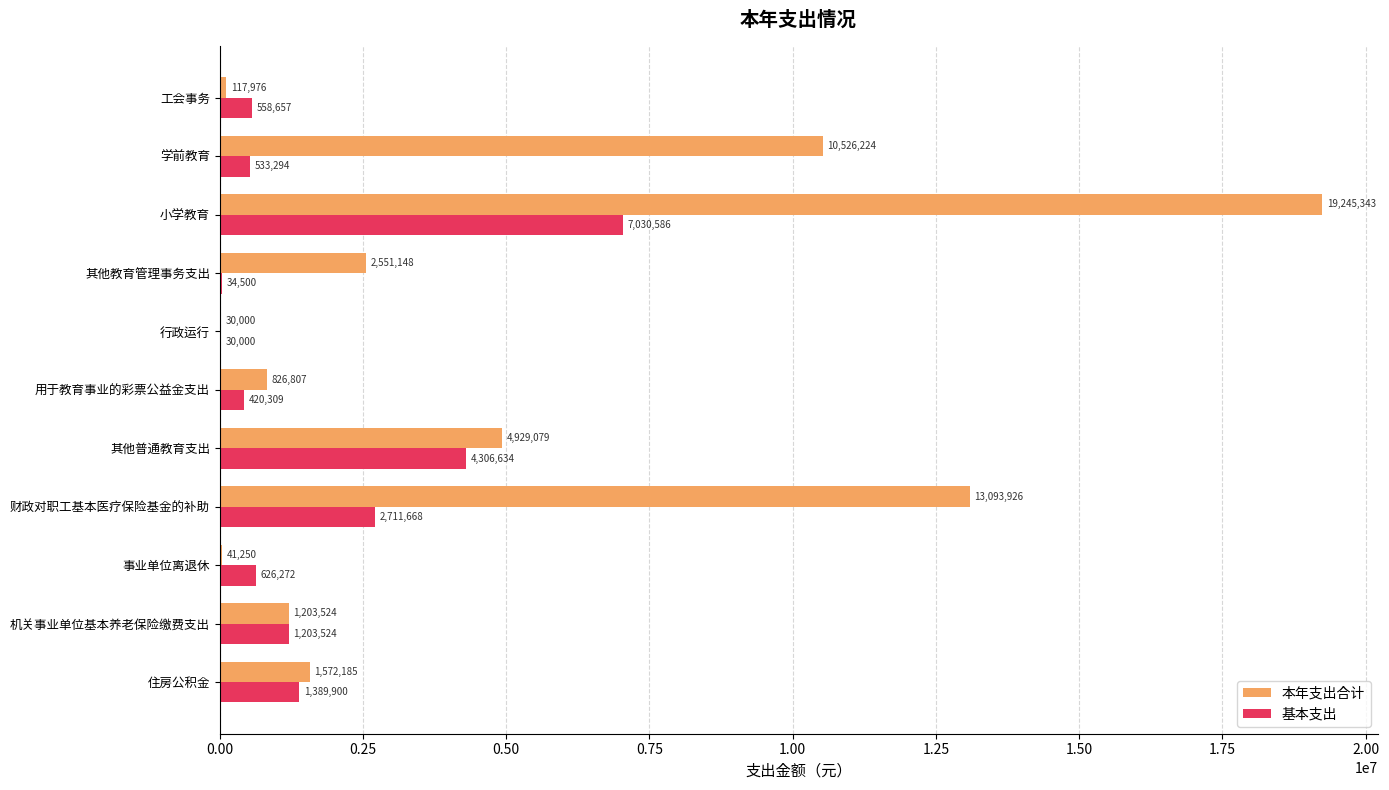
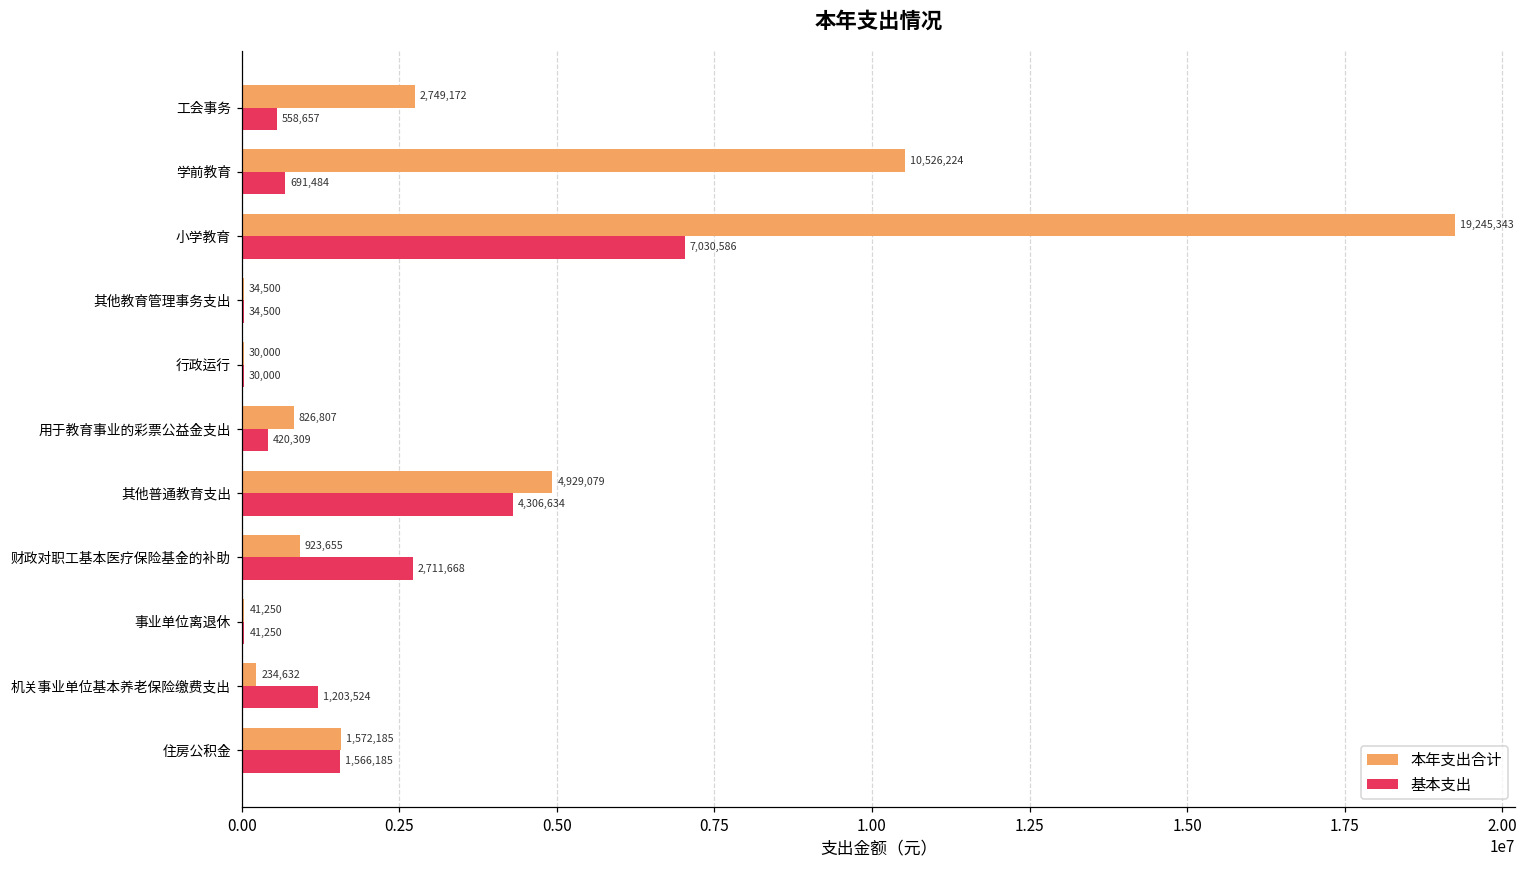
  {
    "本年支出合计": {
-     "工会事务": "117,976",
+     "工会事务": "2,749,172",
      "学前教育": "10,526,224",
      "小学教育": "19,245,343",
-     "其他教育管理事务支出": "2,551,148",
+     "其他教育管理事务支出": "34,500",
      "行政运行": "30,000",
      "用于教育事业的彩票公益金支出": "826,807",
      "其他普通教育支出": "4,929,079",
-     "财政对职工基本医疗保险基金的补助": "13,093,926",
+     "财政对职工基本医疗保险基金的补助": "923,655",
      "事业单位离退休": "41,250",
-     "机关事业单位基本养老保险缴费支出": "1,203,524",
+     "机关事业单位基本养老保险缴费支出": "234,632",
      "住房公积金": "1,572,185"
    },
    "基本支出": {
      "工会事务": "558,657",
-     "学前教育": "533,294",
+     "学前教育": "691,484",
      "小学教育": "7,030,586",
      "其他教育管理事务支出": "34,500",
      "行政运行": "30,000",
      "用于教育事业的彩票公益金支出": "420,309",
      "其他普通教育支出": "4,306,634",
      "财政对职工基本医疗保险基金的补助": "2,711,668",
-     "事业单位离退休": "626,272",
+     "事业单位离退休": "41,250",
      "机关事业单位基本养老保险缴费支出": "1,203,524",
-     "住房公积金": "1,389,900"
+     "住房公积金": "1,566,185"
    }
  }
